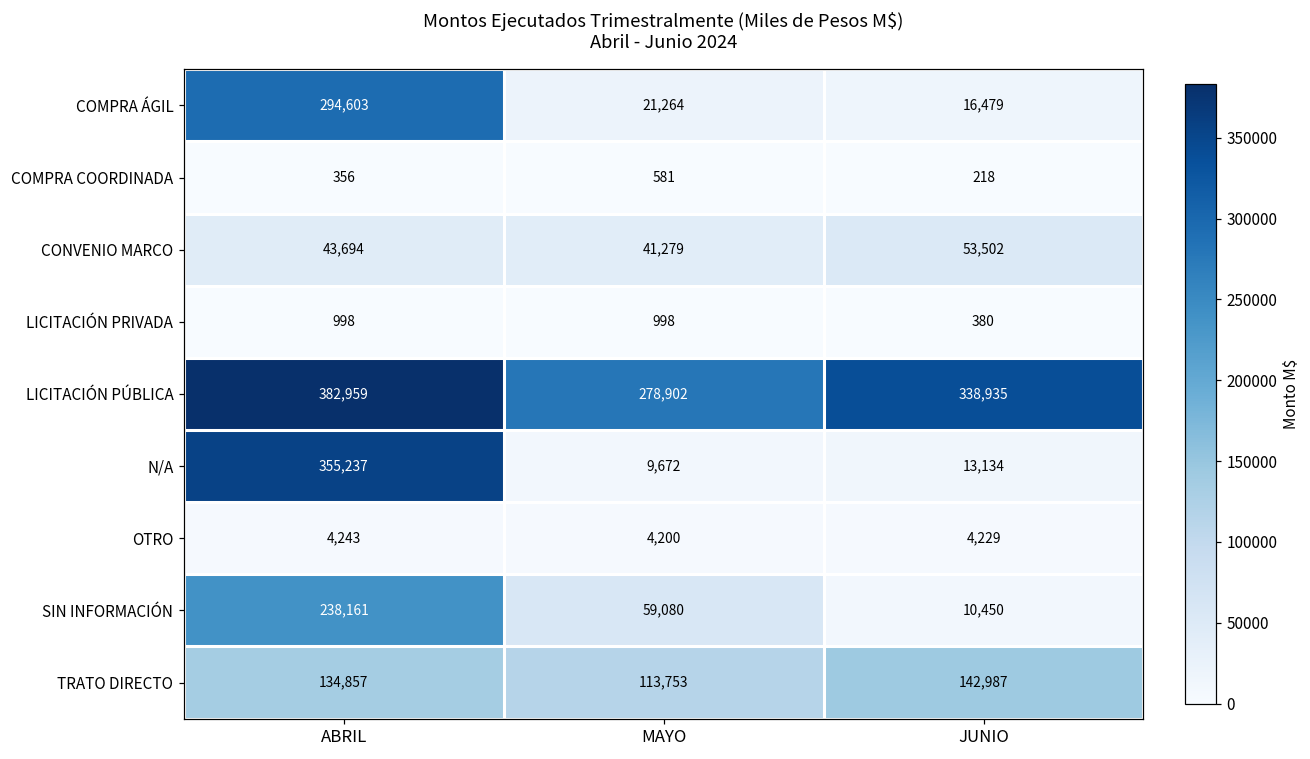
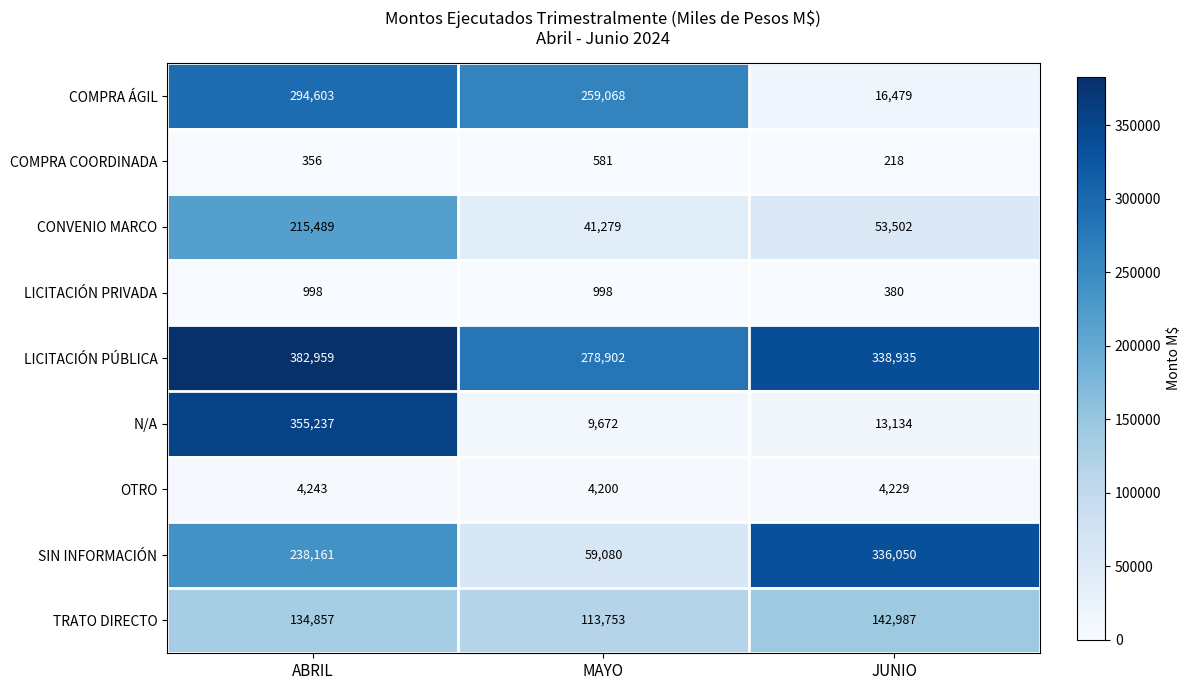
  {
    "COMPRA ÁGIL": {
      "ABRIL": "294,603",
-     "MAYO": "21,264",
+     "MAYO": "259,068",
      "JUNIO": "16,479"
    },
    "COMPRA COORDINADA": {
      "ABRIL": "356",
      "MAYO": "581",
      "JUNIO": "218"
    },
    "CONVENIO MARCO": {
-     "ABRIL": "43,694",
+     "ABRIL": "215,489",
      "MAYO": "41,279",
      "JUNIO": "53,502"
    },
    "LICITACIÓN PRIVADA": {
      "ABRIL": "998",
      "MAYO": "998",
      "JUNIO": "380"
    },
    "LICITACIÓN PÚBLICA": {
      "ABRIL": "382,959",
      "MAYO": "278,902",
      "JUNIO": "338,935"
    },
    "N/A": {
      "ABRIL": "355,237",
      "MAYO": "9,672",
      "JUNIO": "13,134"
    },
    "OTRO": {
      "ABRIL": "4,243",
      "MAYO": "4,200",
      "JUNIO": "4,229"
    },
    "SIN INFORMACIÓN": {
      "ABRIL": "238,161",
      "MAYO": "59,080",
-     "JUNIO": "10,450"
+     "JUNIO": "336,050"
    },
    "TRATO DIRECTO": {
      "ABRIL": "134,857",
      "MAYO": "113,753",
      "JUNIO": "142,987"
    }
  }
